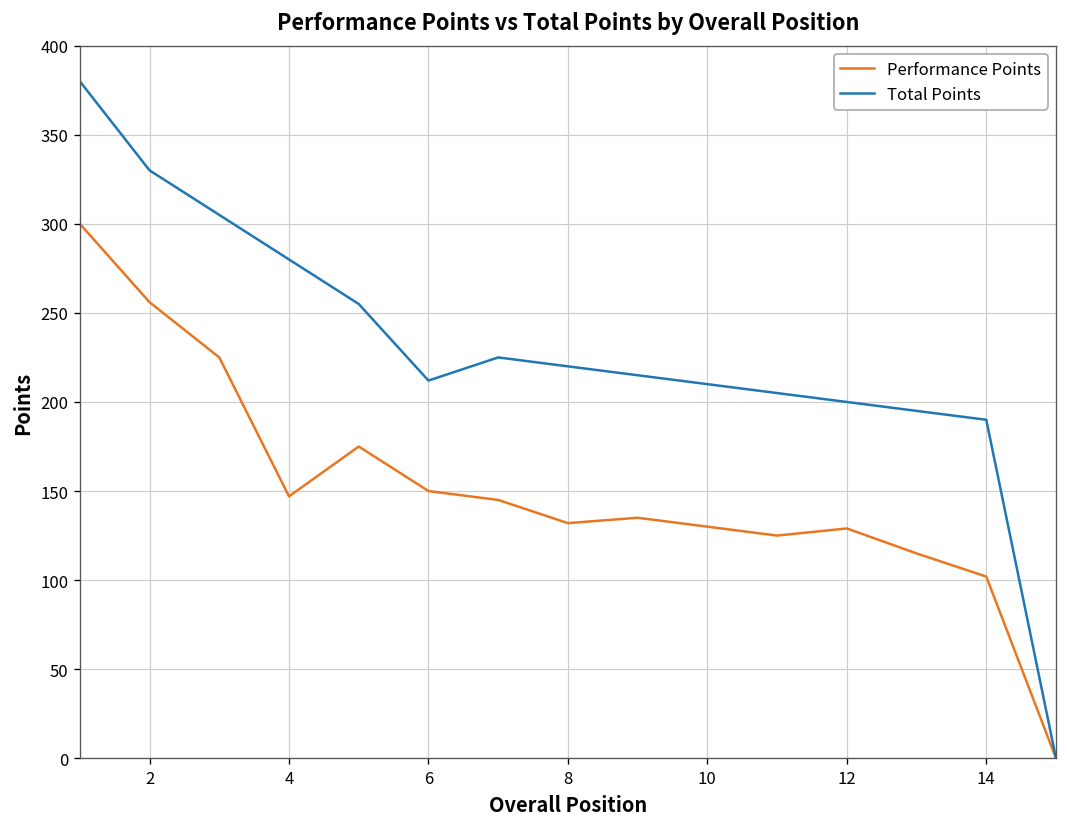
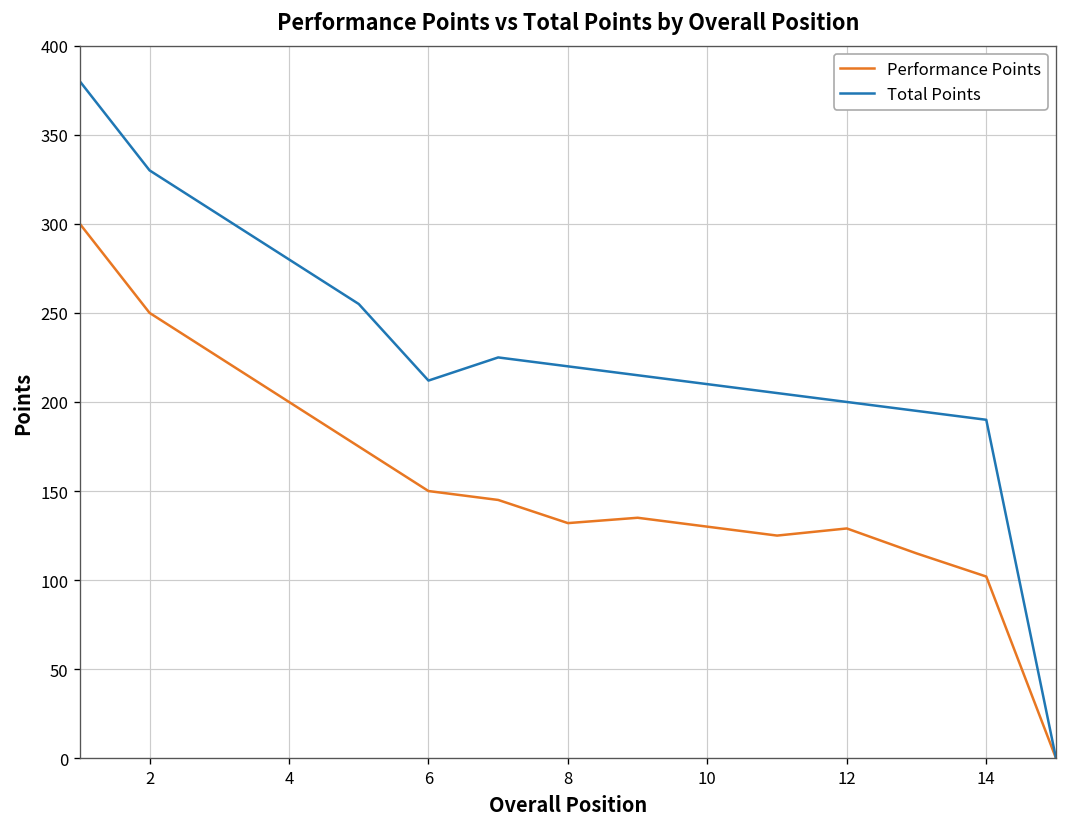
  {
    "Performance Points": {
-     "2": 256,
-     "4": 147,
+     "2": 250,
+     "4": 200,
      "6": 150,
      "8": 132,
      "10": 130,
      "12": 129,
      "14": 102
    },
    "Total Points": {
      "2": 330,
      "4": 280,
      "6": 212,
      "8": 220,
      "10": 210,
      "12": 200,
      "14": 190
    }
  }
